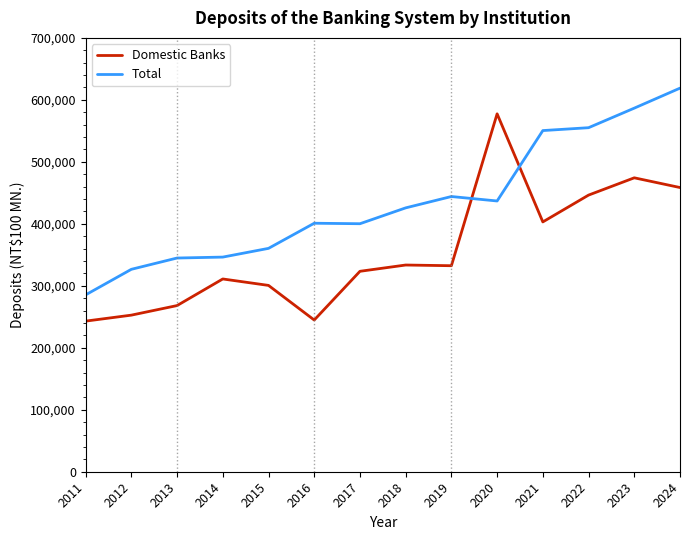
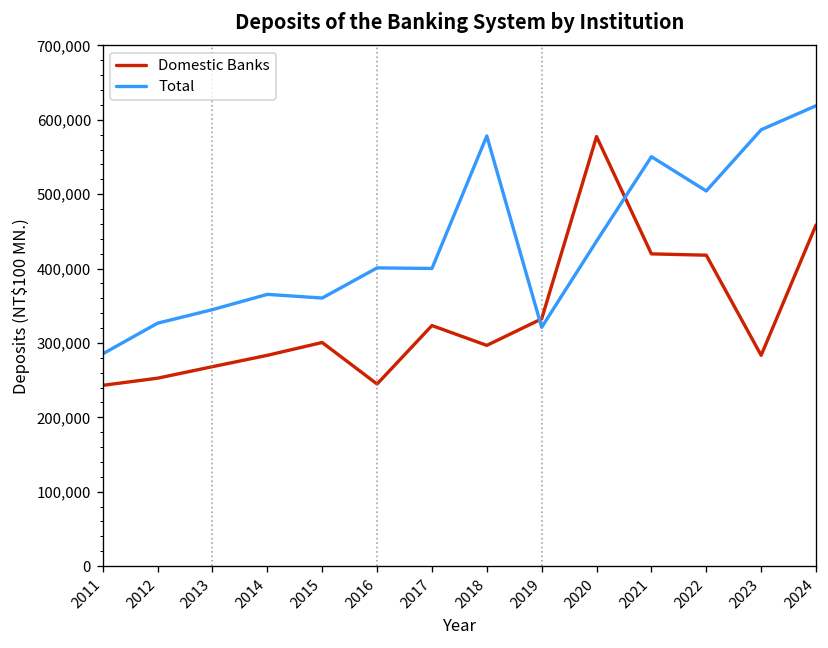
  {
    "Domestic Banks": {
      "2011": "240,000",
      "2012": "250,000",
      "2013": "270,000",
-     "2014": "310,000",
+     "2014": "280,000",
      "2015": "300,000",
      "2016": "240,000",
      "2017": "320,000",
-     "2018": "330,000",
+     "2018": "300,000",
      "2019": "330,000",
      "2020": "580,000",
-     "2021": "400,000",
-     "2022": "450,000",
-     "2023": "470,000",
+     "2021": "420,000",
+     "2022": "420,000",
+     "2023": "280,000",
      "2024": "460,000"
    },
    "Total": {
      "2011": "290,000",
      "2012": "330,000",
      "2013": "340,000",
-     "2014": "350,000",
+     "2014": "370,000",
      "2015": "360,000",
      "2016": "400,000",
      "2017": "400,000",
-     "2018": "430,000",
-     "2019": "440,000",
+     "2018": "580,000",
+     "2019": "320,000",
      "2020": "440,000",
      "2021": "550,000",
-     "2022": "560,000",
+     "2022": "500,000",
      "2023": "590,000",
      "2024": "620,000"
    }
  }
